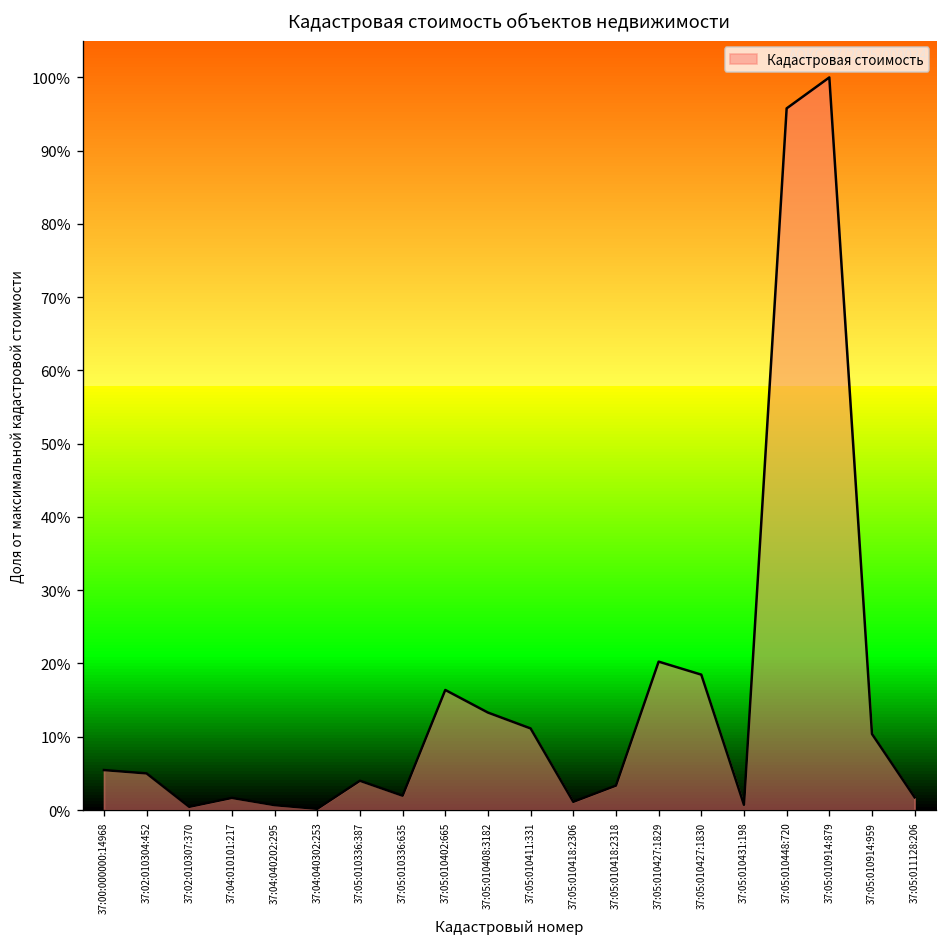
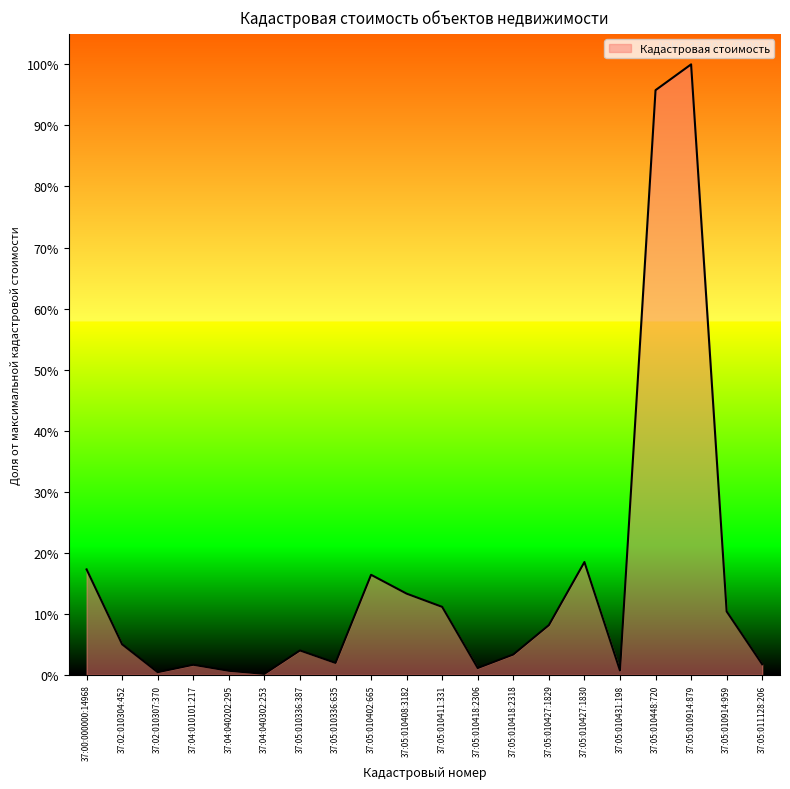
  {
-   "37:00:000000:14968": "5%",
+   "37:00:000000:14968": "17%",
    "37:02:010304:452": "5%",
    "37:02:010307:370": "0%",
    "37:04:010101:217": "2%",
    "37:04:040202:295": "1%",
    "37:04:040302:253": "0%",
    "37:05:010336:387": "4%",
    "37:05:010336:635": "2%",
    "37:05:010402:665": "16%",
    "37:05:010408:3182": "13%",
    "37:05:010411:331": "11%",
    "37:05:010418:2306": "1%",
    "37:05:010418:2318": "3%",
-   "37:05:010427:1829": "20%",
+   "37:05:010427:1829": "8%",
    "37:05:010427:1830": "18%",
    "37:05:010431:198": "1%",
    "37:05:010448:720": "96%",
    "37:05:010914:959": "10%",
    "37:05:011128:206": "2%"
  }
